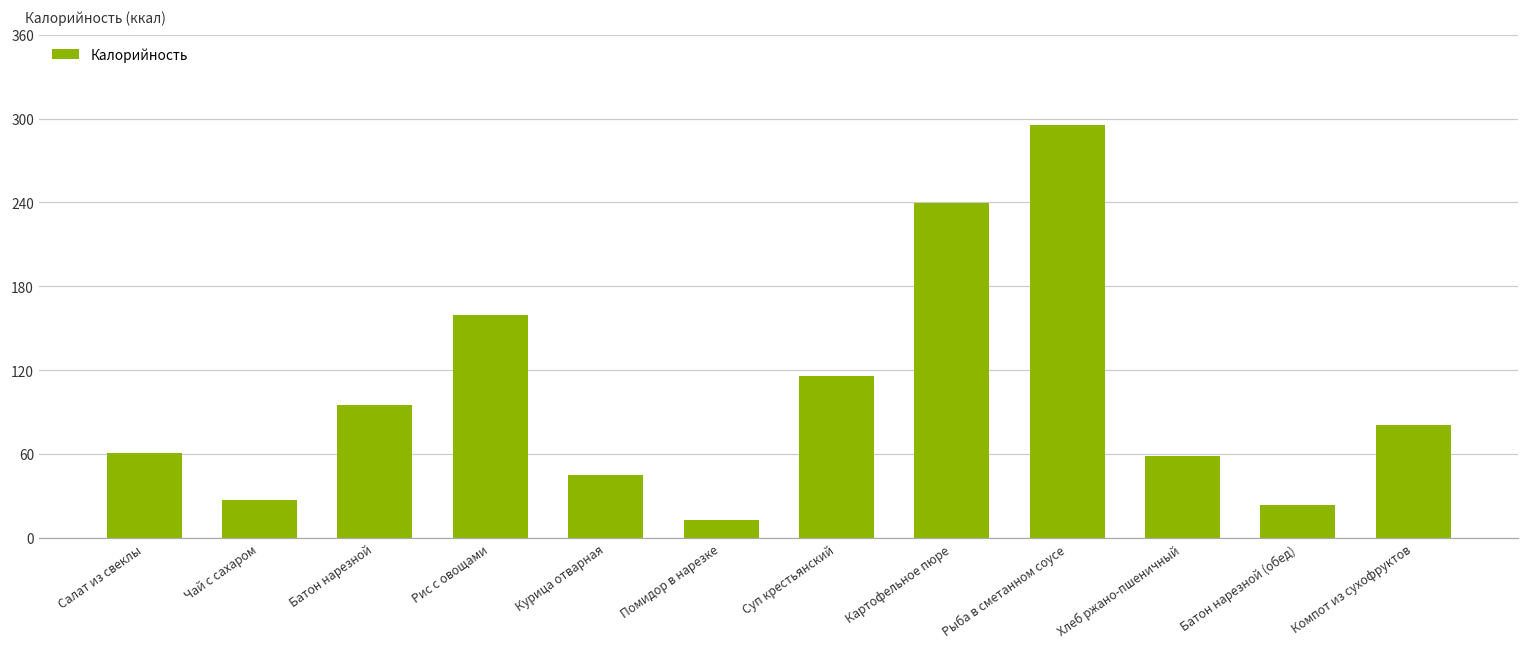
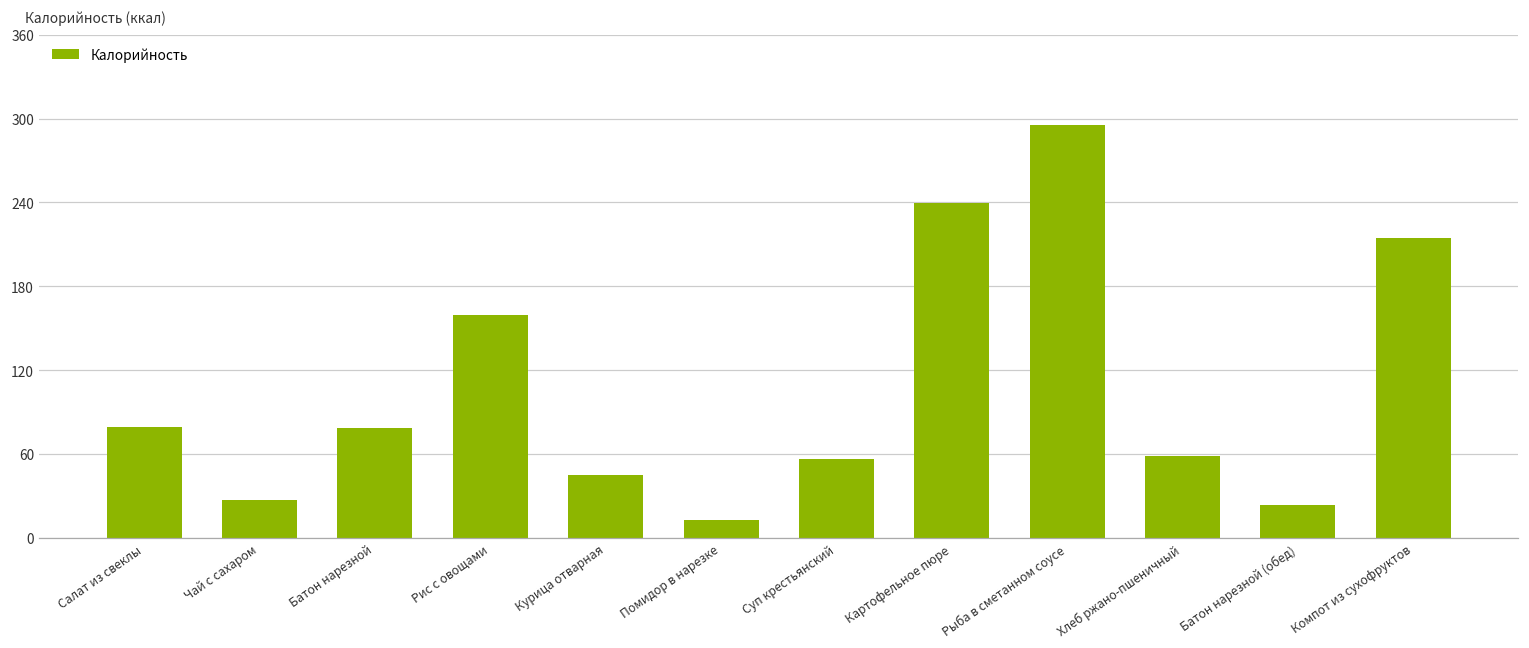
  {
-   "Салат из свеклы": 61,
+   "Салат из свеклы": 79,
    "Чай с сахаром": 27,
-   "Батон нарезной": 95,
+   "Батон нарезной": 79,
    "Рис с овощами": 159,
    "Курица отварная": 45,
    "Помидор в нарезке": 13,
-   "Суп крестьянский": 116,
+   "Суп крестьянский": 57,
    "Картофельное пюре": 240,
    "Рыба в сметанном соусе": 296,
    "Хлеб ржано-пшеничный": 59,
    "Батон нарезной (обед)": 23,
-   "Компот из сухофруктов": 81
+   "Компот из сухофруктов": 215
  }
